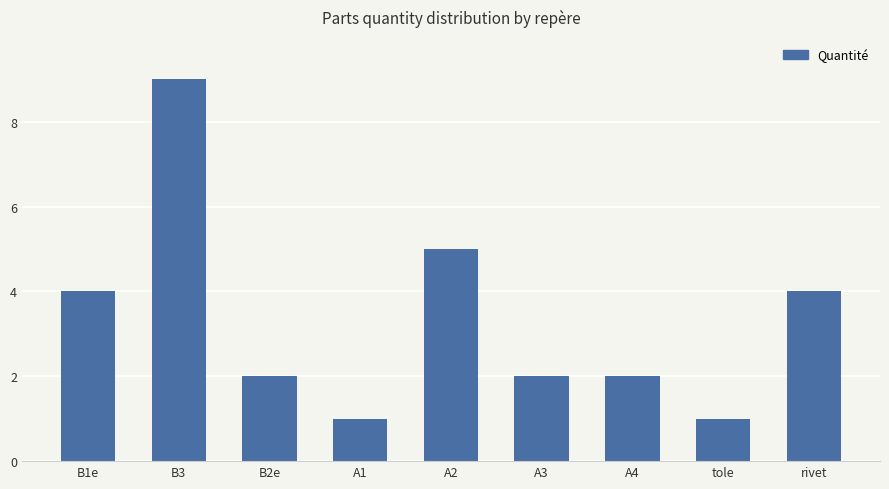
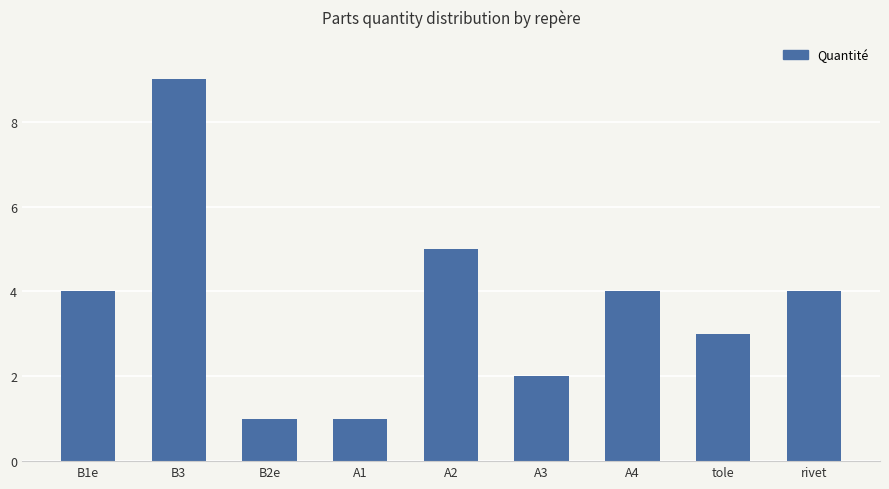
  {
    "B1e": 4,
    "B3": 9,
-   "B2e": 2,
+   "B2e": 1,
    "A1": 1,
    "A2": 5,
    "A3": 2,
-   "A4": 2,
-   "tole": 1,
+   "A4": 4,
+   "tole": 3,
    "rivet": 4
  }
